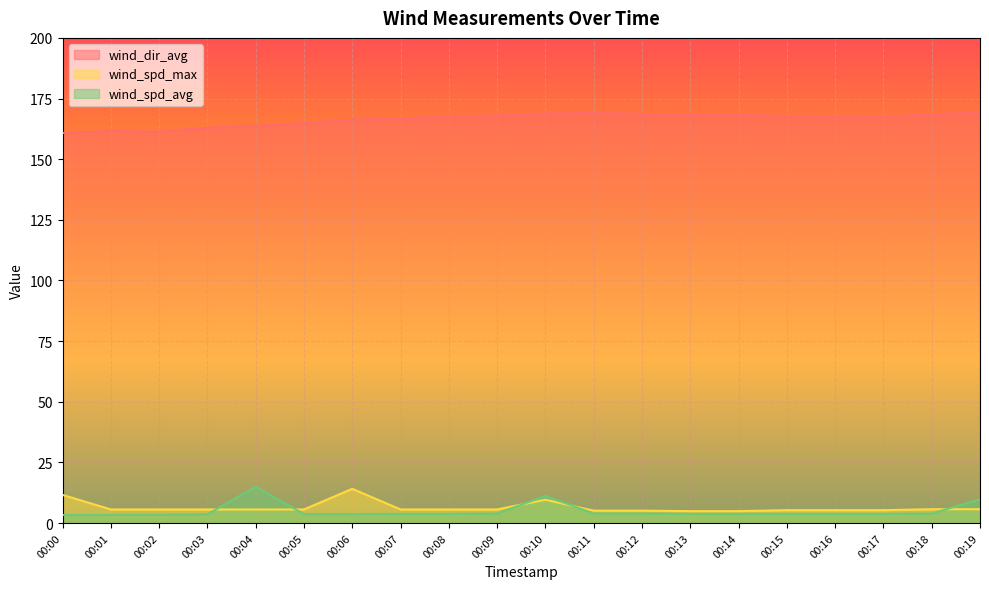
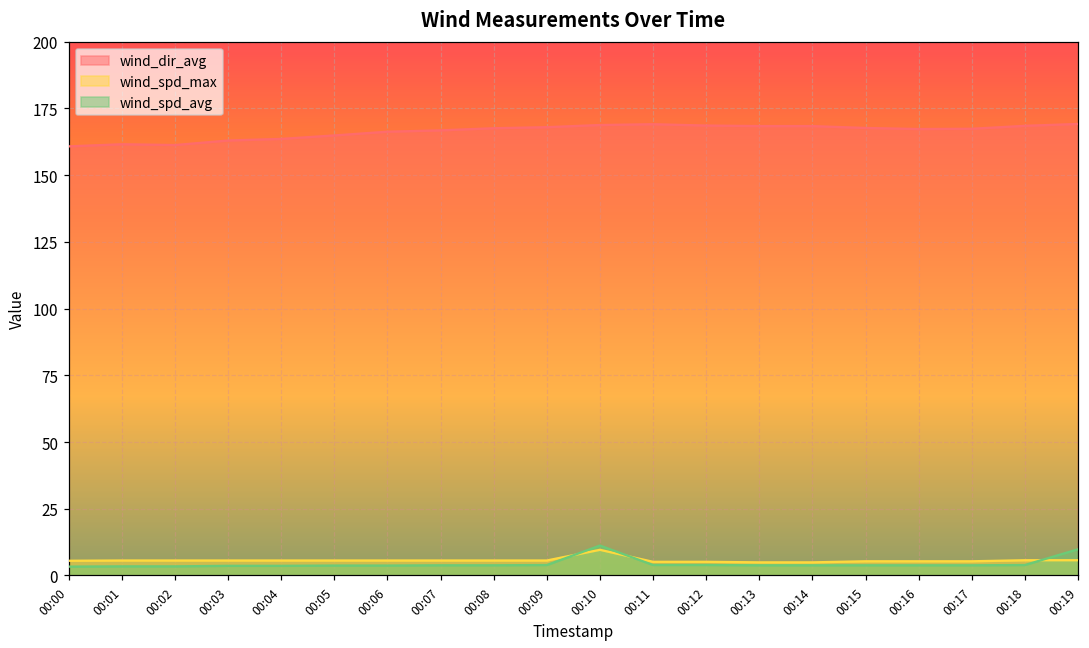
  {
    "wind_dir_avg": {
      "00:00": 161,
      "00:01": 162,
      "00:02": 161,
      "00:03": 163,
      "00:04": 164,
      "00:05": 165,
      "00:06": 166,
      "00:07": 167,
      "00:08": 168,
      "00:09": 168,
      "00:10": 169,
      "00:11": 169,
      "00:12": 169,
      "00:13": 168,
      "00:14": 168,
      "00:15": 168,
      "00:16": 167,
      "00:17": 167,
      "00:18": 169,
      "00:19": 169
    },
    "wind_spd_max": {
-     "00:00": 12,
+     "00:00": 6,
      "00:01": 6,
      "00:02": 6,
      "00:03": 6,
      "00:04": 6,
      "00:05": 6,
-     "00:06": 14,
+     "00:06": 6,
      "00:07": 6,
      "00:08": 6,
      "00:09": 6,
      "00:10": 10,
      "00:11": 5,
      "00:12": 5,
      "00:13": 5,
      "00:14": 5,
      "00:15": 5,
      "00:16": 5,
      "00:17": 5,
      "00:18": 6,
      "00:19": 6
    },
    "wind_spd_avg": {
      "00:00": 3,
      "00:01": 3,
      "00:02": 3,
      "00:03": 4,
-     "00:04": 15,
+     "00:04": 4,
      "00:05": 4,
      "00:06": 4,
      "00:07": 4,
      "00:08": 4,
      "00:09": 4,
      "00:10": 11,
      "00:11": 4,
      "00:12": 4,
      "00:13": 4,
      "00:14": 4,
      "00:15": 4,
      "00:16": 4,
      "00:17": 4,
      "00:18": 4,
      "00:19": 10
    }
  }
